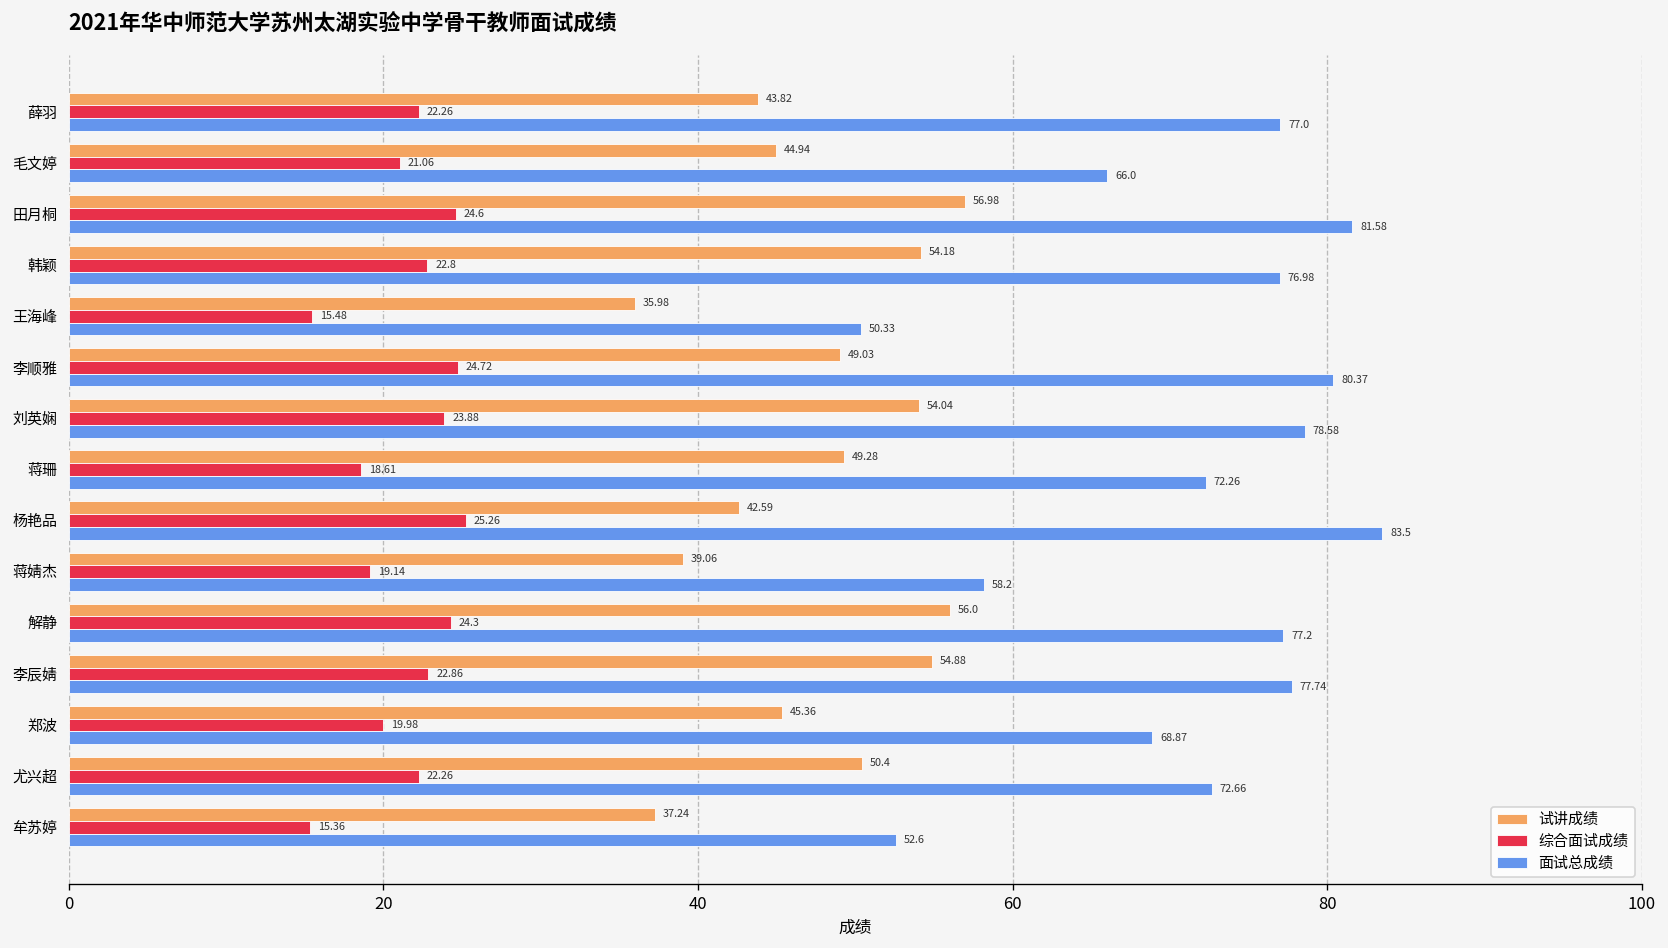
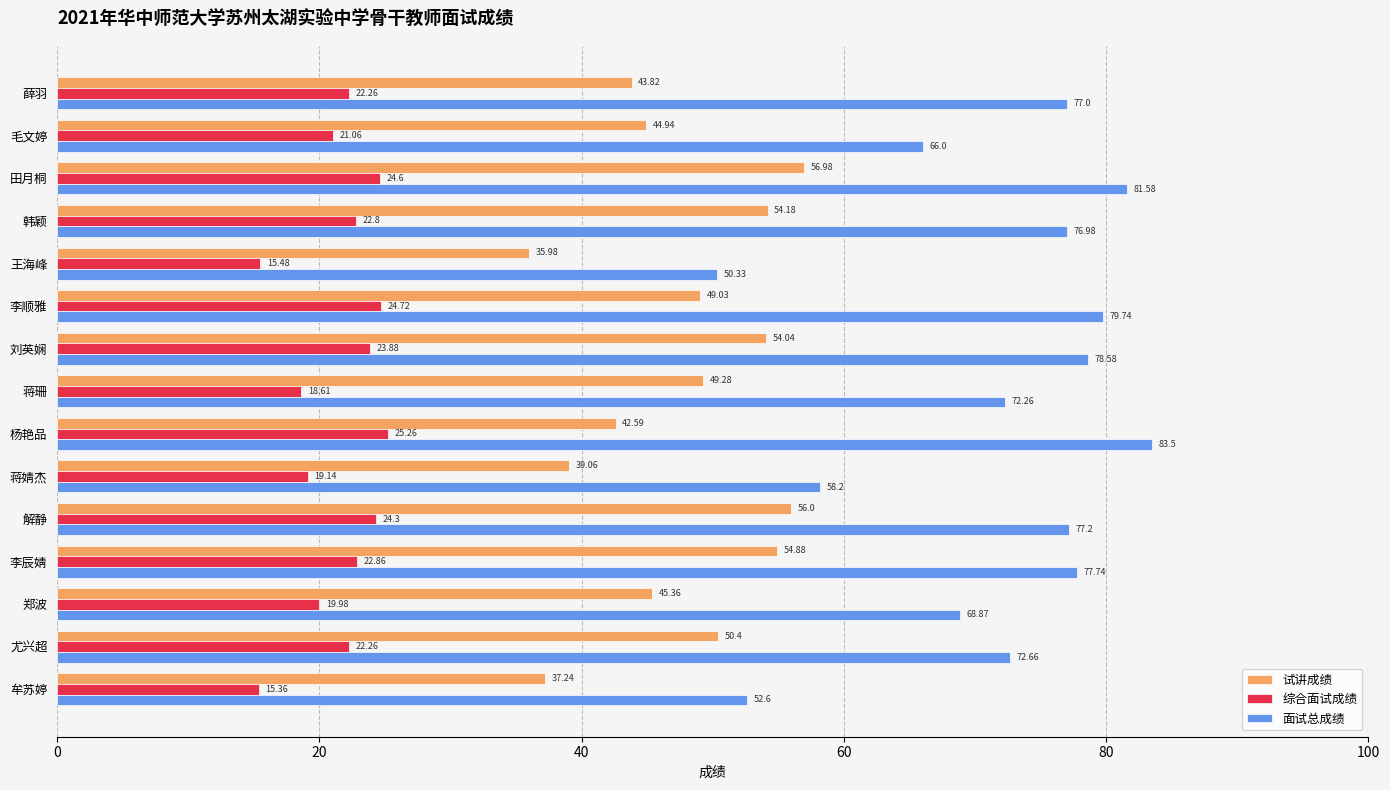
  {
    "试讲成绩": {
      "薛羽": 43.82,
      "毛文婷": 44.94,
      "田月桐": 56.98,
      "韩颖": 54.18,
      "王海峰": 35.98,
      "李顺雅": 49.03,
      "刘英娴": 54.04,
      "蒋珊": 49.28,
      "杨艳品": 42.59,
      "蒋婧杰": 39.06,
      "解静": 56.0,
      "李辰婧": 54.88,
      "郑波": 45.36,
      "尤兴超": 50.4,
      "牟苏婷": 37.24
    },
    "综合面试成绩": {
      "薛羽": 22.26,
      "毛文婷": 21.06,
      "田月桐": 24.6,
      "韩颖": 22.8,
      "王海峰": 15.48,
      "李顺雅": 24.72,
      "刘英娴": 23.88,
      "蒋珊": 18.61,
      "杨艳品": 25.26,
      "蒋婧杰": 19.14,
      "解静": 24.3,
      "李辰婧": 22.86,
      "郑波": 19.98,
      "尤兴超": 22.26,
      "牟苏婷": 15.36
    },
    "面试总成绩": {
      "薛羽": 77.0,
      "毛文婷": 66.0,
      "田月桐": 81.58,
      "韩颖": 76.98,
      "王海峰": 50.33,
-     "李顺雅": 80.37,
+     "李顺雅": 79.74,
      "刘英娴": 78.58,
      "蒋珊": 72.26,
      "杨艳品": 83.5,
      "蒋婧杰": 58.2,
      "解静": 77.2,
      "李辰婧": 77.74,
      "郑波": 68.87,
      "尤兴超": 72.66,
      "牟苏婷": 52.6
    }
  }
